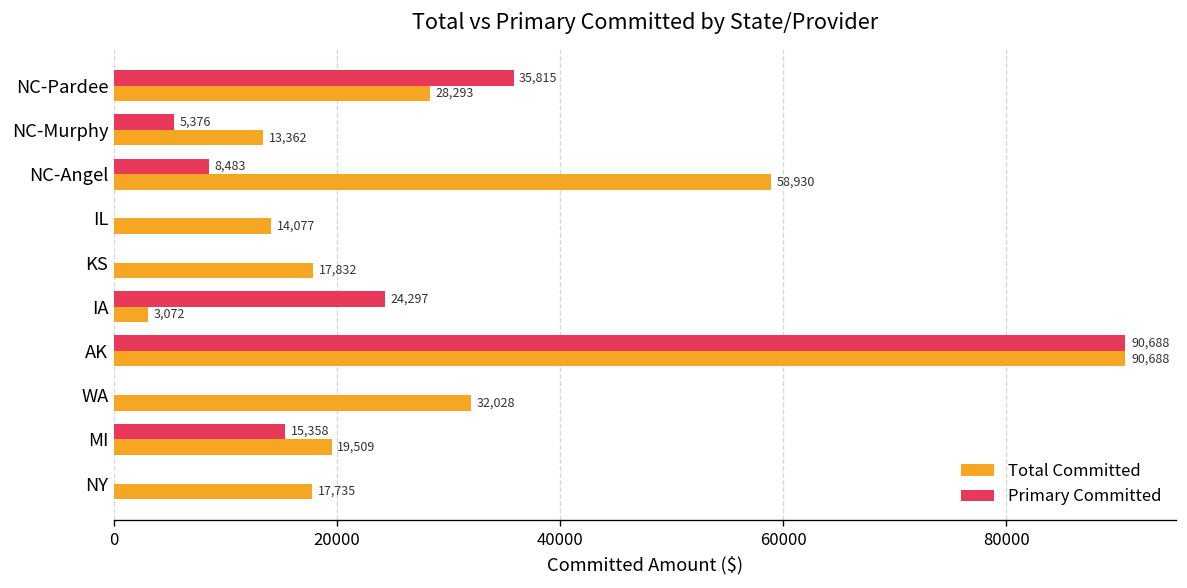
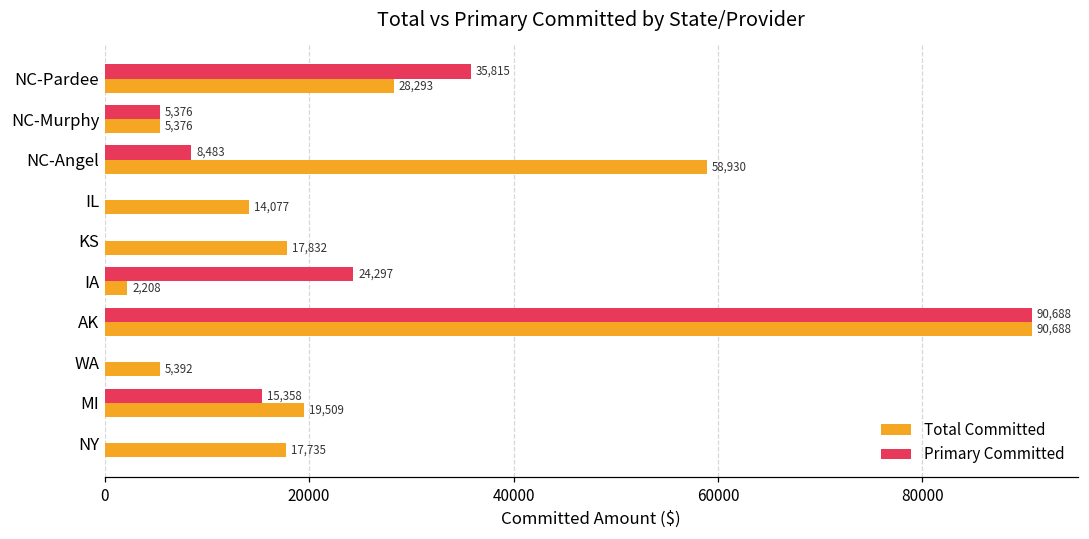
  {
    "Total Committed": {
      "NC-Pardee": "28,293",
-     "NC-Murphy": "13,362",
+     "NC-Murphy": "5,376",
      "NC-Angel": "58,930",
      "IL": "14,077",
      "KS": "17,832",
-     "IA": "3,072",
+     "IA": "2,208",
      "AK": "90,688",
-     "WA": "32,028",
+     "WA": "5,392",
      "MI": "19,509",
      "NY": "17,735"
    },
    "Primary Committed": {
      "NC-Pardee": "35,815",
      "NC-Murphy": "5,376",
      "NC-Angel": "8,483",
      "IA": "24,297",
      "AK": "90,688",
      "MI": "15,358"
    }
  }
